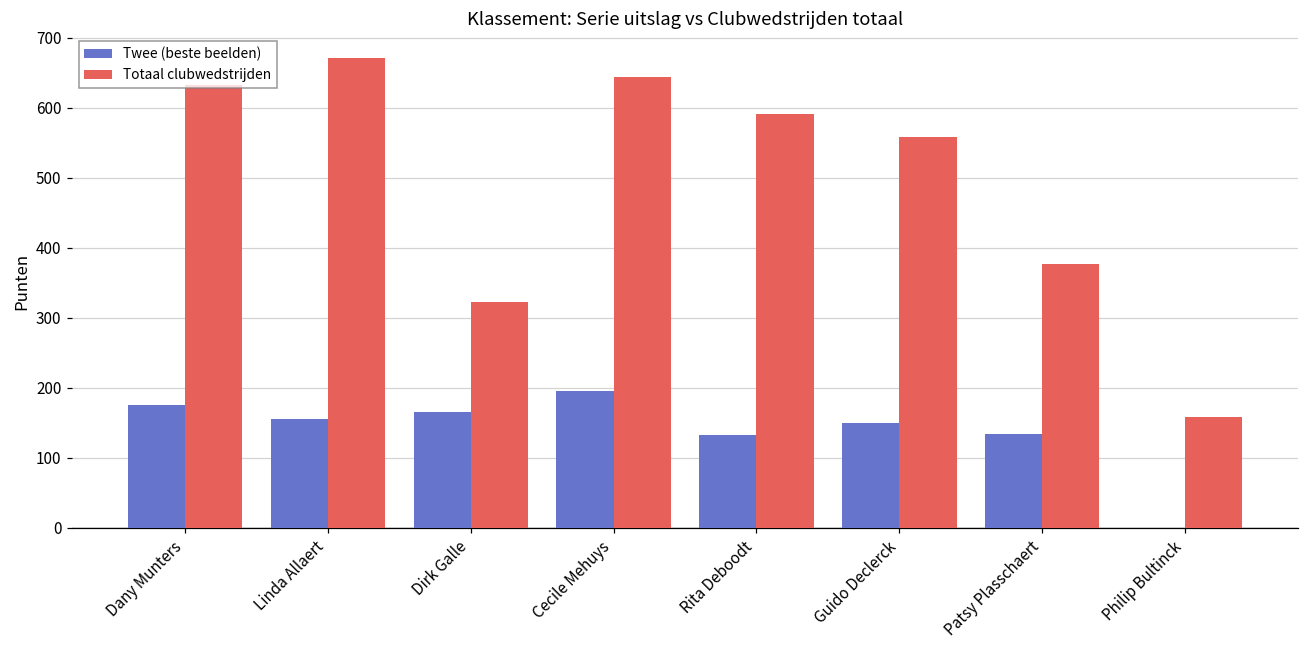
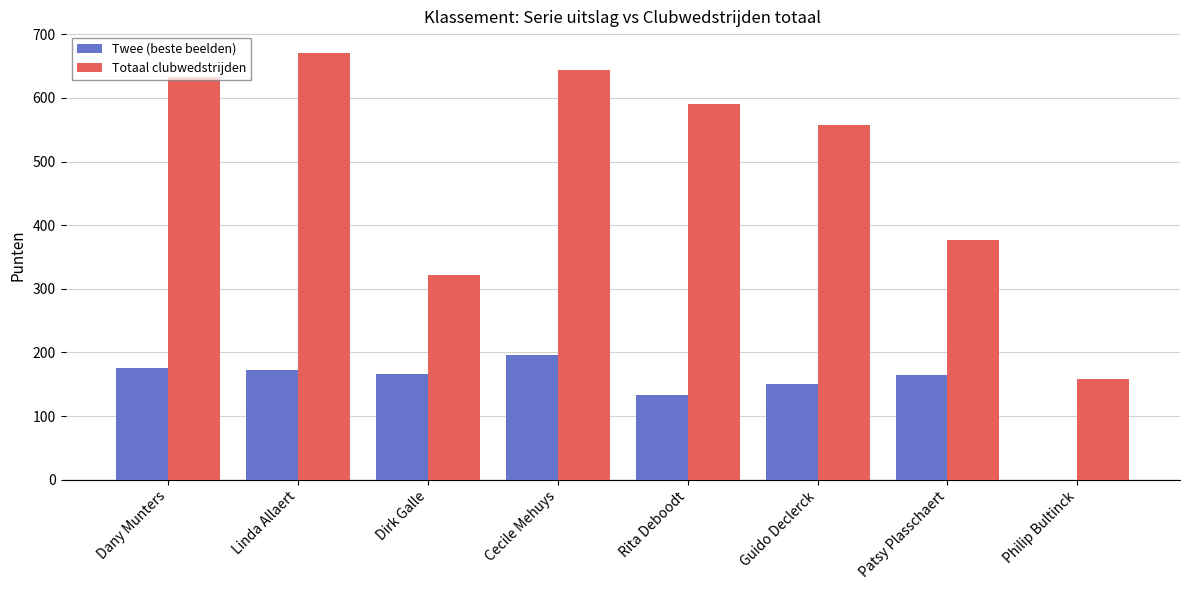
  {
    "Twee (beste beelden)": {
      "Dany Munters": 180,
-     "Linda Allaert": 160,
+     "Linda Allaert": 170,
      "Dirk Galle": 170,
      "Cecile Mehuys": 200,
      "Rita Deboodt": 130,
      "Guido Declerck": 150,
-     "Patsy Plasschaert": 130,
+     "Patsy Plasschaert": 160,
      "Philip Bultinck": 0
    },
    "Totaal clubwedstrijden": {
      "Linda Allaert": 670,
      "Dirk Galle": 320,
      "Cecile Mehuys": 640,
      "Rita Deboodt": 590,
      "Guido Declerck": 560,
      "Patsy Plasschaert": 380,
      "Philip Bultinck": 160
    }
  }
